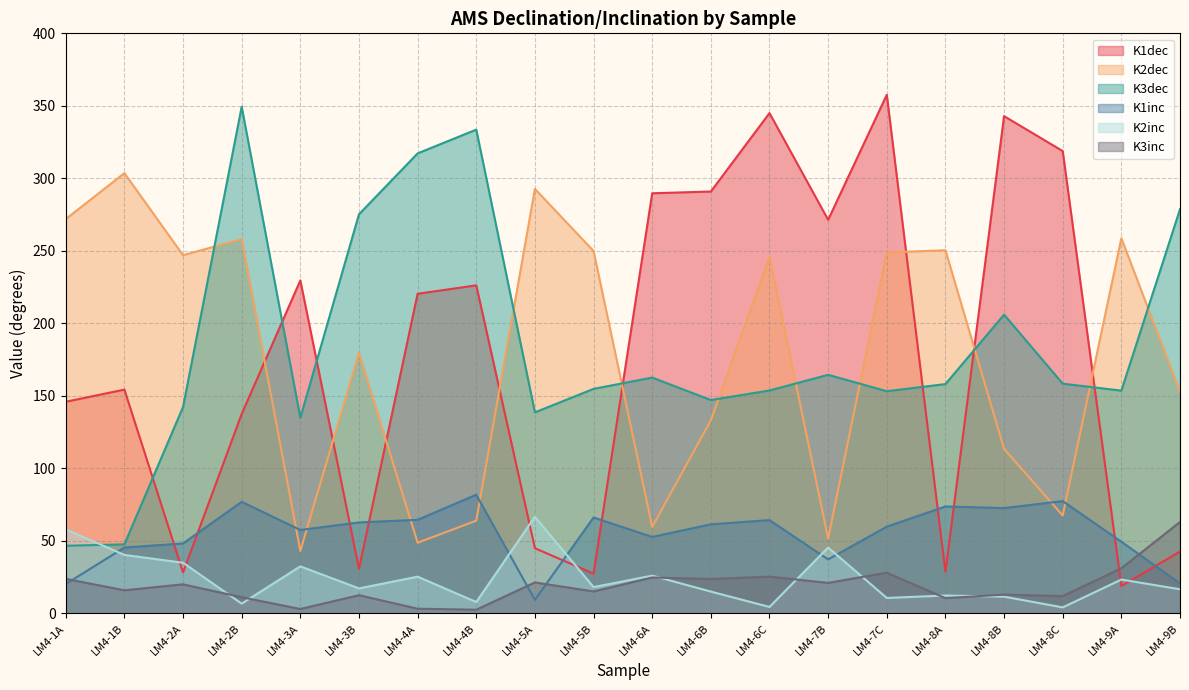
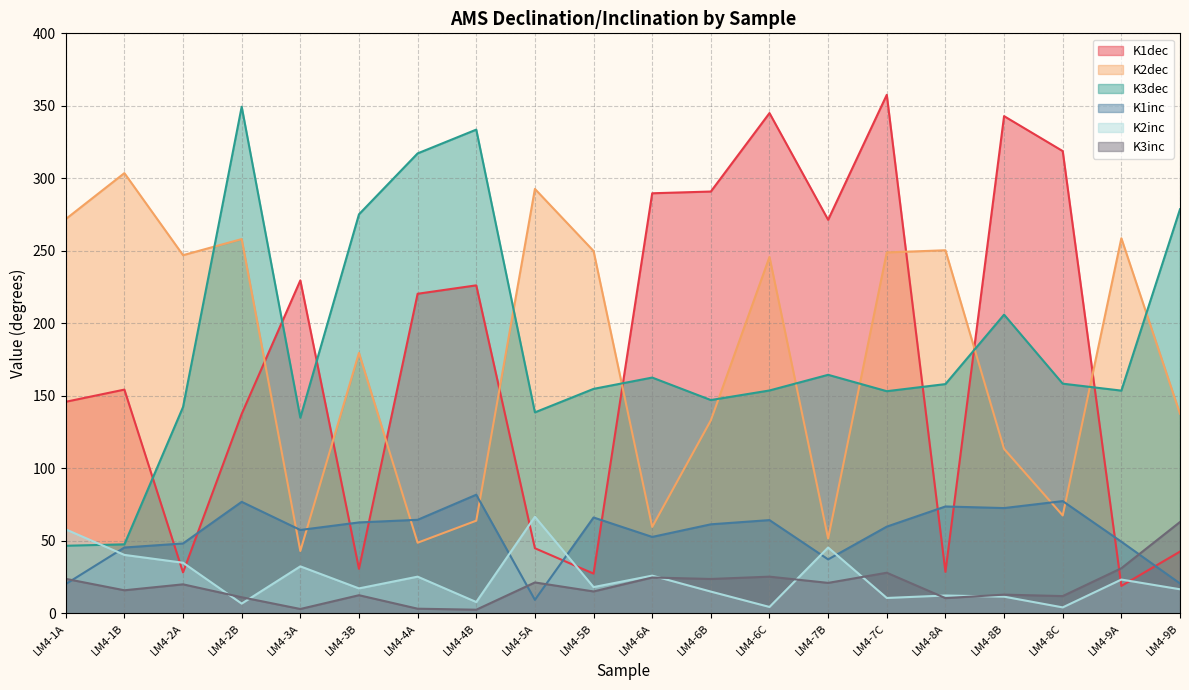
  {
    "K1dec": {
      "LM4-1A": 146,
      "LM4-1B": 154,
      "LM4-2A": 28,
      "LM4-2B": 138,
      "LM4-3A": 230,
      "LM4-3B": 31,
      "LM4-4A": 220,
      "LM4-4B": 226,
      "LM4-5A": 45,
      "LM4-5B": 27,
      "LM4-6A": 290,
      "LM4-6B": 291,
      "LM4-6C": 345,
      "LM4-7B": 271,
      "LM4-7C": 358,
      "LM4-8A": 29,
      "LM4-8B": 343,
      "LM4-8C": 319,
      "LM4-9A": 19,
      "LM4-9B": 43
    },
    "K2dec": {
      "LM4-1A": 272,
      "LM4-1B": 304,
      "LM4-2A": 247,
      "LM4-2B": 258,
      "LM4-3A": 43,
      "LM4-3B": 180,
      "LM4-4A": 49,
      "LM4-4B": 64,
      "LM4-5A": 293,
      "LM4-5B": 250,
      "LM4-6A": 60,
      "LM4-6B": 133,
      "LM4-6C": 246,
      "LM4-7B": 52,
      "LM4-7C": 249,
      "LM4-8A": 250,
      "LM4-8B": 113,
      "LM4-8C": 68,
      "LM4-9A": 259,
-     "LM4-9B": 153
+     "LM4-9B": 138
    },
    "K2inc": {
      "LM4-1A": 58,
      "LM4-1B": 40,
      "LM4-2A": 35,
      "LM4-2B": 7,
      "LM4-3A": 32,
      "LM4-3B": 17,
      "LM4-4A": 25,
      "LM4-4B": 8,
      "LM4-5A": 67,
      "LM4-5B": 18,
      "LM4-6B": 15,
      "LM4-6C": 4,
      "LM4-7B": 45,
      "LM4-7C": 11,
      "LM4-8A": 12,
      "LM4-8C": 4,
      "LM4-9A": 23,
      "LM4-9B": 17
    }
  }
